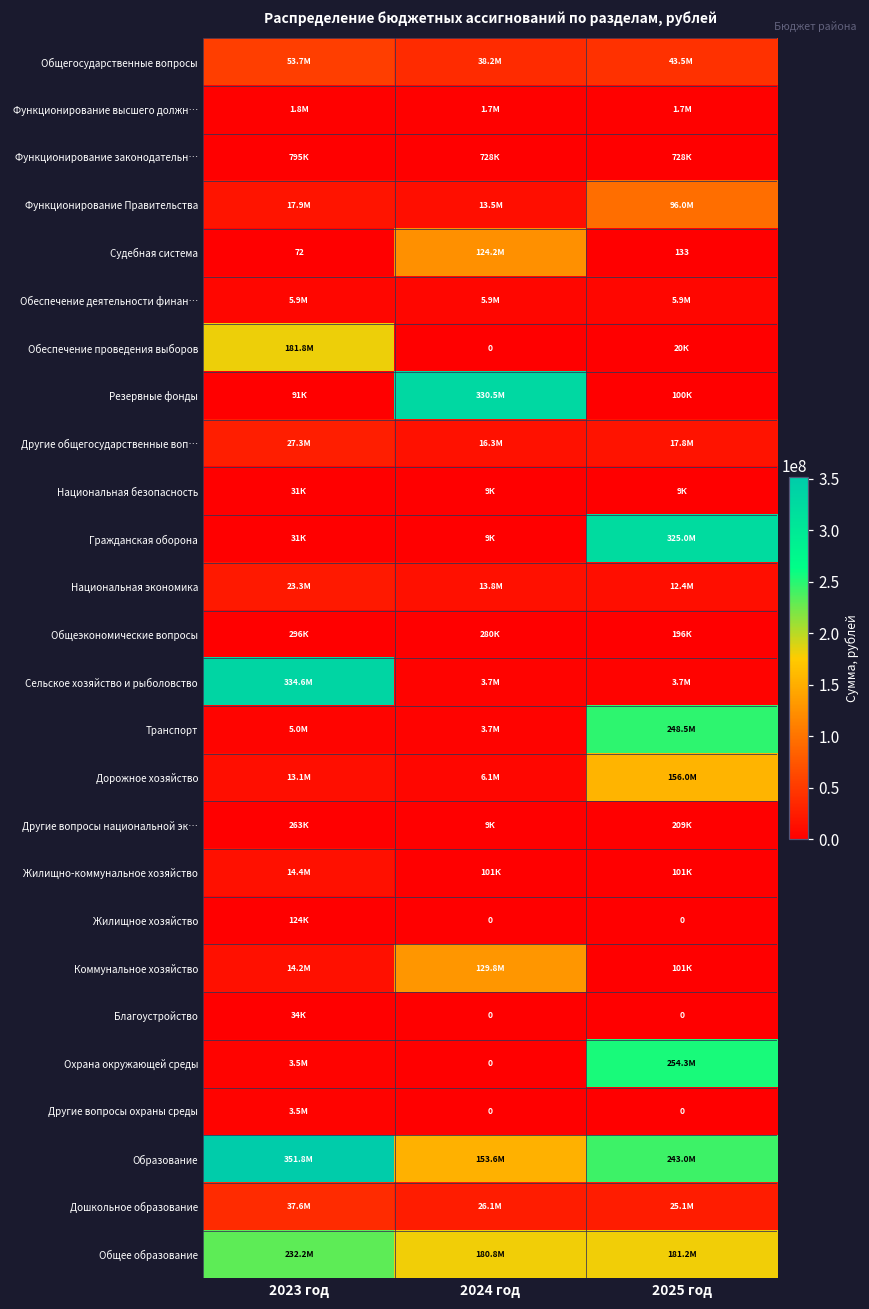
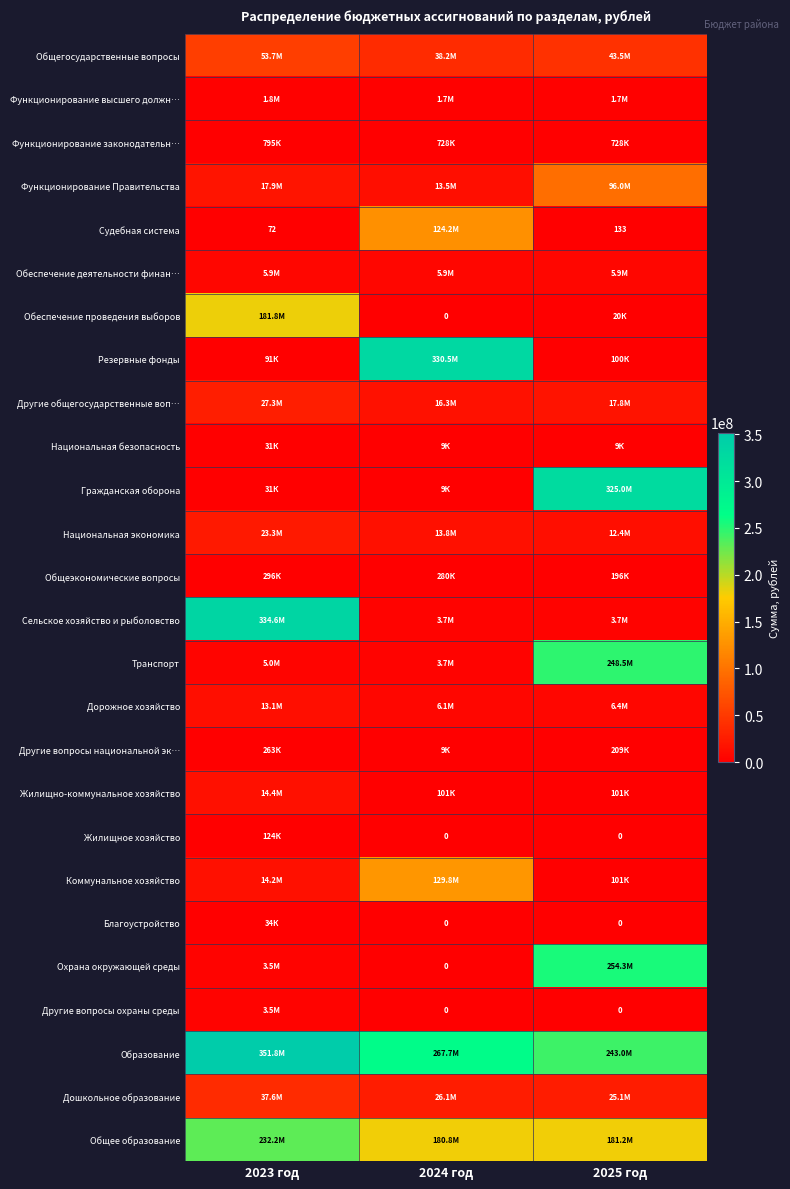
  {
    "Общегосударственные вопросы": {
      "2023 год": "53.7М",
      "2024 год": "38.2М",
      "2025 год": "43.5М"
    },
    "Функционирование высшего должн…": {
      "2023 год": "1.8М",
      "2024 год": "1.7М",
      "2025 год": "1.7М"
    },
    "Функционирование законодательн…": {
      "2023 год": "795К",
      "2024 год": "728К",
      "2025 год": "728К"
    },
    "Функционирование Правительства": {
      "2023 год": "17.9М",
      "2024 год": "13.5М",
      "2025 год": "96.0М"
    },
    "Судебная система": {
      "2023 год": "72",
      "2024 год": "124.2М",
      "2025 год": "133"
    },
    "Обеспечение деятельности финан…": {
      "2023 год": "5.9М",
      "2024 год": "5.9М",
      "2025 год": "5.9М"
    },
    "Обеспечение проведения выборов": {
      "2023 год": "181.8М",
      "2024 год": "0",
      "2025 год": "20К"
    },
    "Резервные фонды": {
      "2023 год": "91К",
      "2024 год": "330.5М",
      "2025 год": "100К"
    },
    "Другие общегосударственные воп…": {
      "2023 год": "27.3М",
      "2024 год": "16.3М",
      "2025 год": "17.8М"
    },
    "Национальная безопасность": {
      "2023 год": "31К",
      "2024 год": "9К",
      "2025 год": "9К"
    },
    "Гражданская оборона": {
      "2023 год": "31К",
      "2024 год": "9К",
      "2025 год": "325.0М"
    },
    "Национальная экономика": {
      "2023 год": "23.3М",
      "2024 год": "13.8М",
      "2025 год": "12.4М"
    },
    "Общеэкономические вопросы": {
      "2023 год": "296К",
      "2024 год": "280К",
      "2025 год": "196К"
    },
    "Сельское хозяйство и рыболовство": {
      "2023 год": "334.6М",
      "2024 год": "3.7М",
      "2025 год": "3.7М"
    },
    "Транспорт": {
      "2023 год": "5.0М",
      "2024 год": "3.7М",
      "2025 год": "248.5М"
    },
    "Дорожное хозяйство": {
      "2023 год": "13.1М",
      "2024 год": "6.1М",
-     "2025 год": "156.0М"
+     "2025 год": "6.4М"
    },
    "Другие вопросы национальной эк…": {
      "2023 год": "263К",
      "2024 год": "9К",
      "2025 год": "209К"
    },
    "Жилищно-коммунальное хозяйство": {
      "2023 год": "14.4М",
      "2024 год": "101К",
      "2025 год": "101К"
    },
    "Жилищное хозяйство": {
      "2023 год": "124К",
      "2024 год": "0",
      "2025 год": "0"
    },
    "Коммунальное хозяйство": {
      "2023 год": "14.2М",
      "2024 год": "129.8М",
      "2025 год": "101К"
    },
    "Благоустройство": {
      "2023 год": "34К",
      "2024 год": "0",
      "2025 год": "0"
    },
    "Охрана окружающей среды": {
      "2023 год": "3.5М",
      "2024 год": "0",
      "2025 год": "254.3М"
    },
    "Другие вопросы охраны среды": {
      "2023 год": "3.5М",
      "2024 год": "0",
      "2025 год": "0"
    },
    "Образование": {
      "2023 год": "351.8М",
-     "2024 год": "153.6М",
+     "2024 год": "267.7М",
      "2025 год": "243.0М"
    },
    "Дошкольное образование": {
      "2023 год": "37.6М",
      "2024 год": "26.1М",
      "2025 год": "25.1М"
    },
    "Общее образование": {
      "2023 год": "232.2М",
      "2024 год": "180.8М",
      "2025 год": "181.2М"
    }
  }
